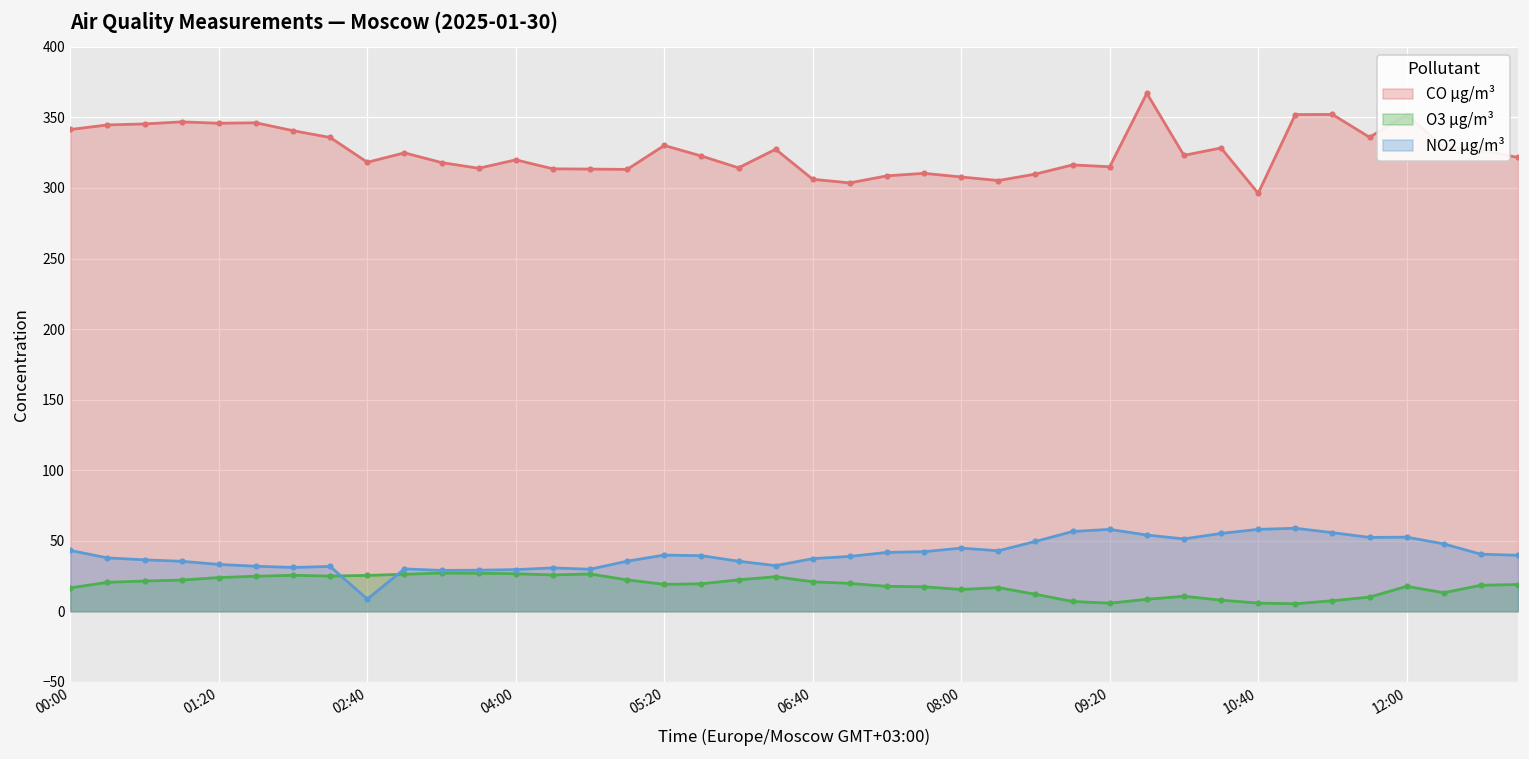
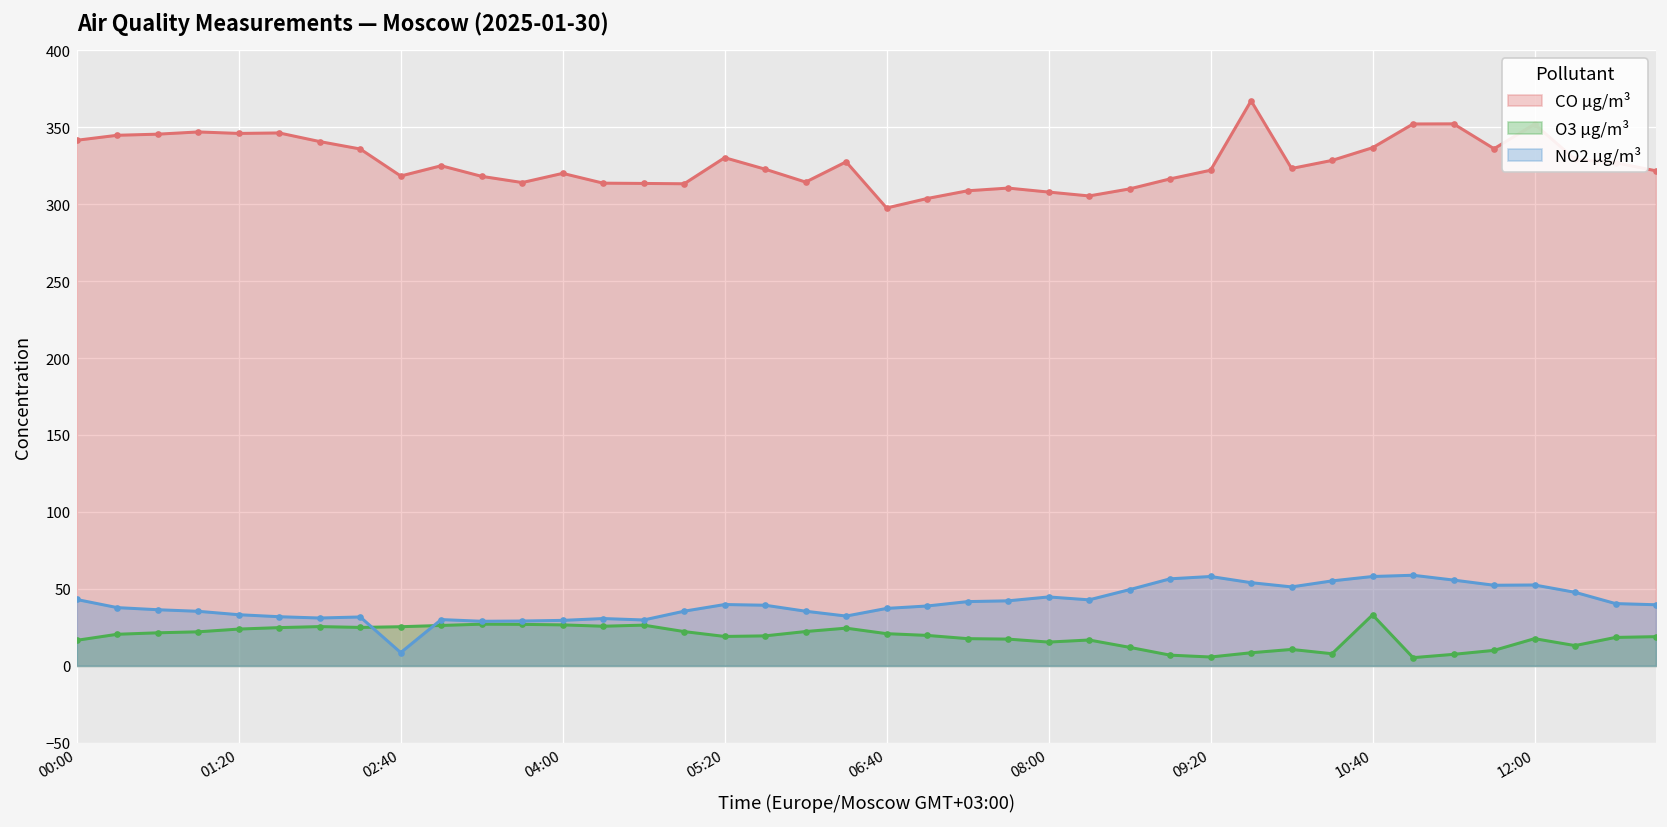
  {
    "CO µg/m³": {
      "00:00": 341,
      "01:20": 346,
      "02:40": 318,
      "04:00": 320,
      "05:20": 330,
-     "06:40": 306,
+     "06:40": 297,
      "08:00": 308,
-     "09:20": 315,
-     "10:40": 296
+     "09:20": 322,
+     "10:40": 337
    },
    "O3 µg/m³": {
      "00:00": 17,
      "01:20": 24,
      "02:40": 25,
      "04:00": 27,
      "05:20": 19,
      "06:40": 21,
      "08:00": 15,
      "09:20": 6,
-     "10:40": 6,
+     "10:40": 33,
      "12:00": 18
    },
    "NO2 µg/m³": {
      "00:00": 43,
      "01:20": 33,
      "02:40": 9,
      "04:00": 30,
      "05:20": 40,
      "06:40": 37,
      "08:00": 45,
      "09:20": 58,
      "10:40": 58,
      "12:00": 53
    }
  }
